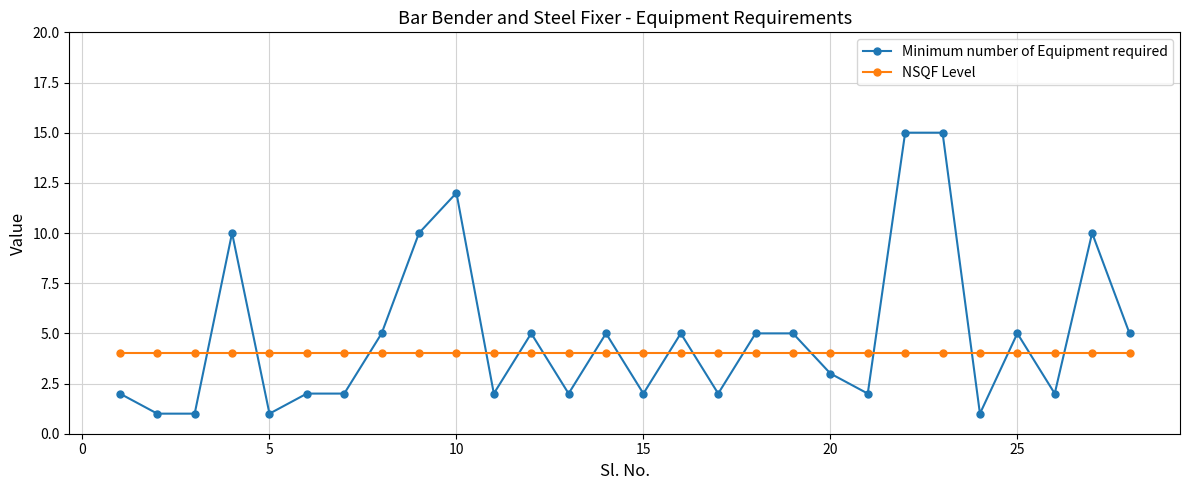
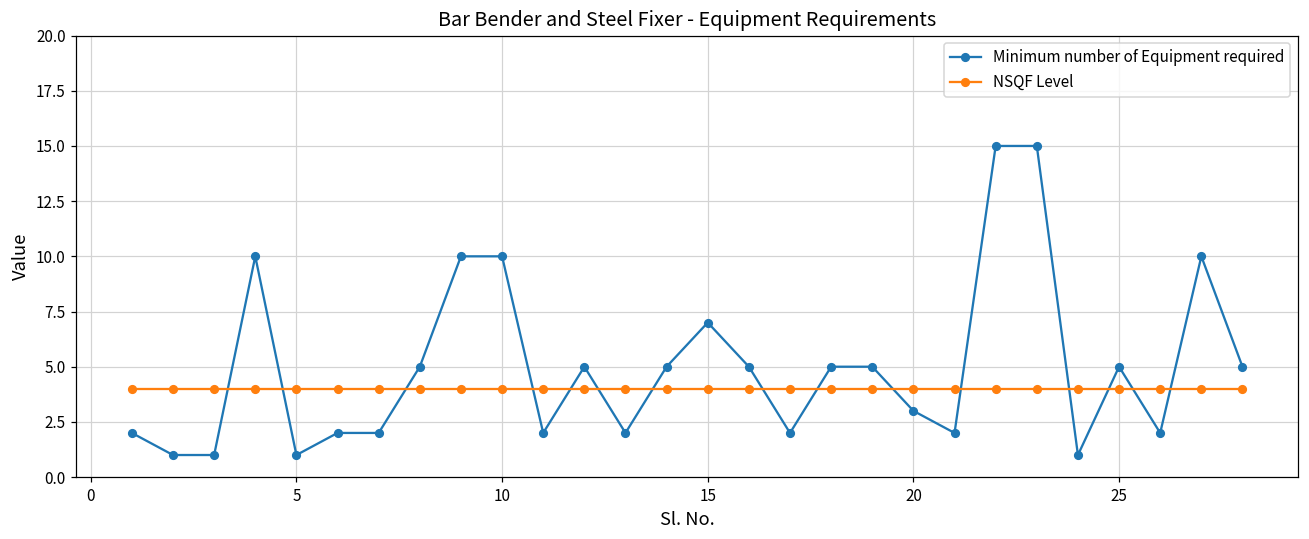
  {
    "Minimum number of Equipment required": {
      "5": 1,
-     "10": 12,
-     "15": 2,
+     "10": 10,
+     "15": 7,
      "20": 3,
      "25": 5
    },
    "NSQF Level": {
      "5": 4,
      "10": 4,
      "15": 4,
      "20": 4,
      "25": 4
    }
  }
